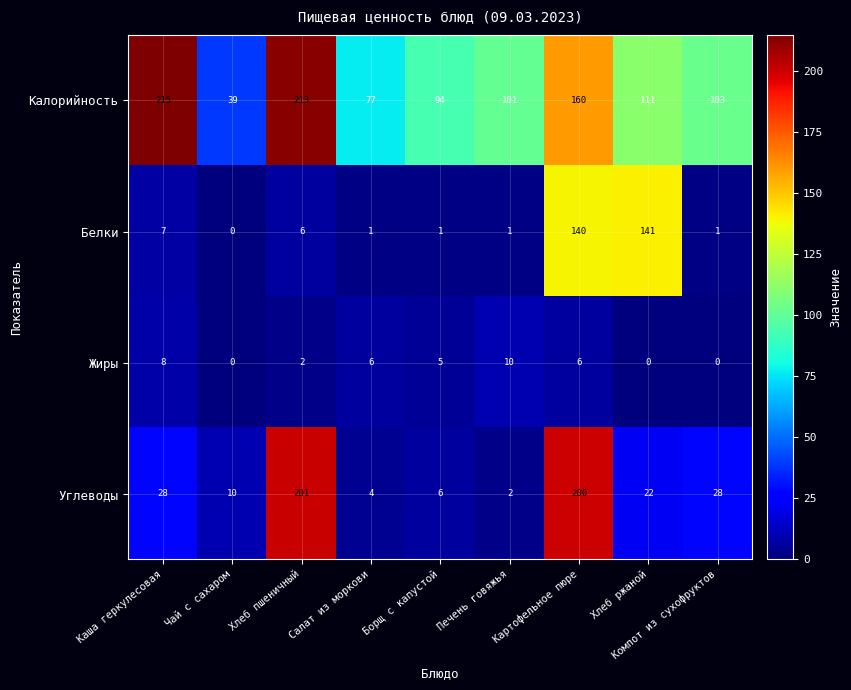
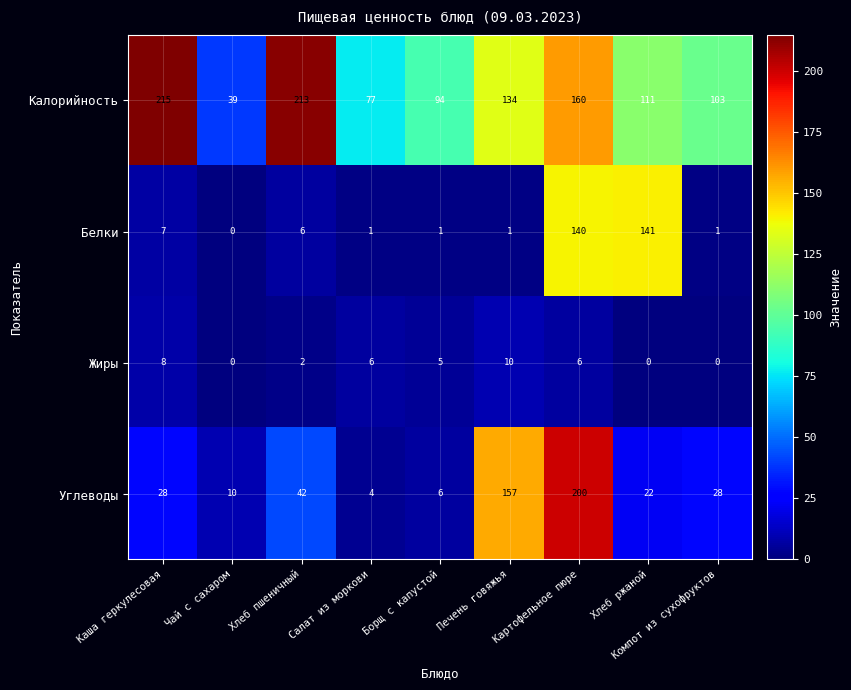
  {
    "Калорийность": {
      "Каша геркулесовая": 215,
      "Чай с сахаром": 39,
      "Хлеб пшеничный": 213,
      "Салат из моркови": 77,
      "Борщ с капустой": 94,
-     "Печень говяжья": 101,
+     "Печень говяжья": 134,
      "Картофельное пюре": 160,
      "Хлеб ржаной": 111,
      "Компот из сухофруктов": 103
    },
    "Белки": {
      "Каша геркулесовая": 7,
      "Чай с сахаром": 0,
      "Хлеб пшеничный": 6,
      "Салат из моркови": 1,
      "Борщ с капустой": 1,
      "Печень говяжья": 1,
      "Картофельное пюре": 140,
      "Хлеб ржаной": 141,
      "Компот из сухофруктов": 1
    },
    "Жиры": {
      "Каша геркулесовая": 8,
      "Чай с сахаром": 0,
      "Хлеб пшеничный": 2,
      "Салат из моркови": 6,
      "Борщ с капустой": 5,
      "Печень говяжья": 10,
      "Картофельное пюре": 6,
      "Хлеб ржаной": 0,
      "Компот из сухофруктов": 0
    },
    "Углеводы": {
      "Каша геркулесовая": 28,
      "Чай с сахаром": 10,
-     "Хлеб пшеничный": 201,
+     "Хлеб пшеничный": 42,
      "Салат из моркови": 4,
      "Борщ с капустой": 6,
-     "Печень говяжья": 2,
+     "Печень говяжья": 157,
      "Картофельное пюре": 200,
      "Хлеб ржаной": 22,
      "Компот из сухофруктов": 28
    }
  }
